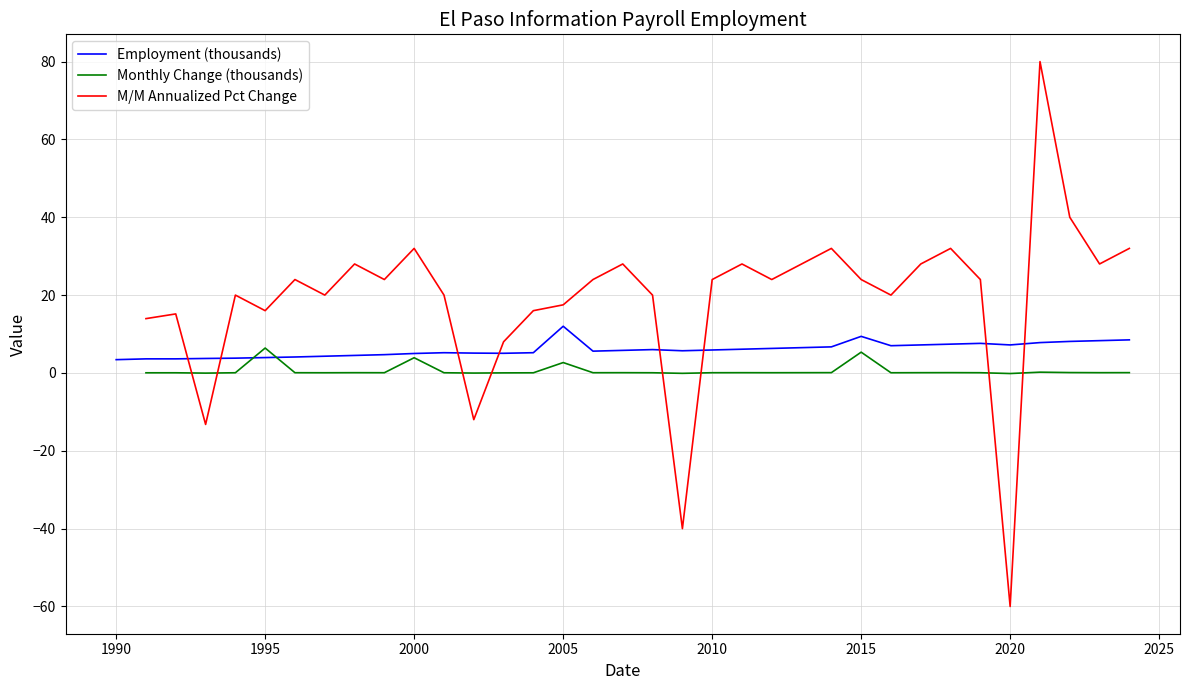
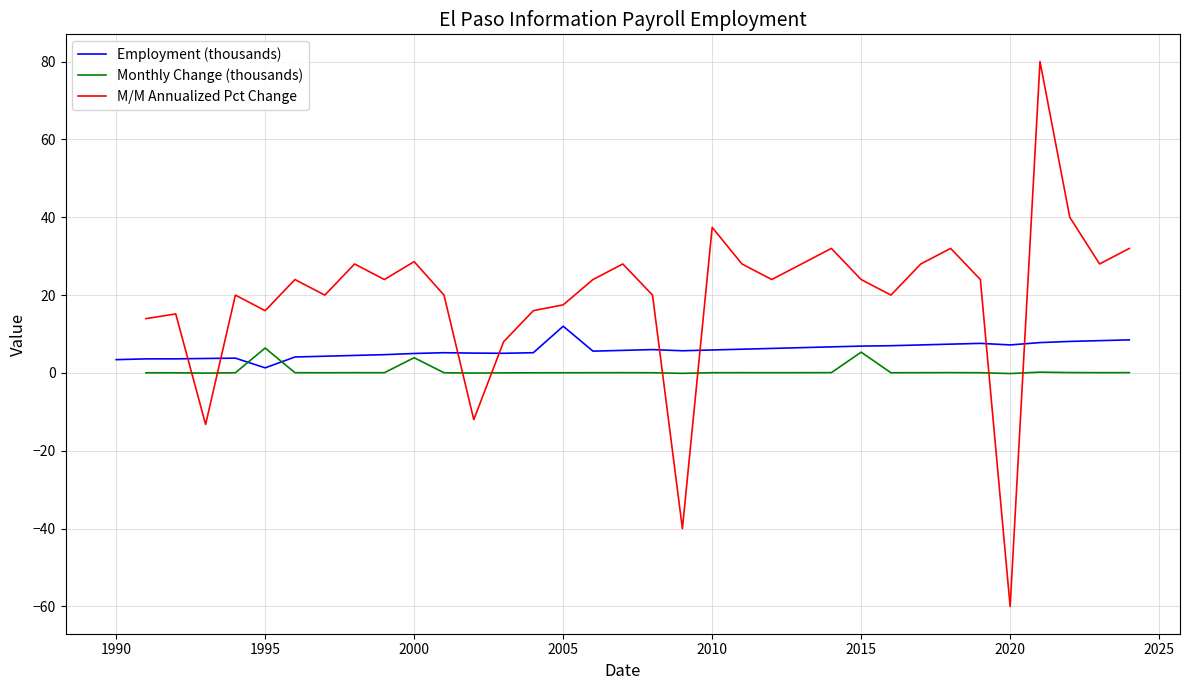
  {
    "Employment (thousands)": {
      "1990": 3,
-     "1995": 4,
+     "1995": 1,
      "2000": 5,
      "2005": 12,
      "2010": 6,
-     "2015": 9,
+     "2015": 7,
      "2020": 7
    },
    "Monthly Change (thousands)": {
      "1995": 6,
      "2000": 4,
-     "2005": 3,
+     "2005": 0,
      "2010": 0,
      "2015": 5,
      "2020": 0
    },
    "M/M Annualized Pct Change": {
      "1995": 16,
-     "2000": 32,
+     "2000": 29,
      "2005": 18,
-     "2010": 24,
+     "2010": 37,
      "2015": 24,
      "2020": -60
    }
  }
